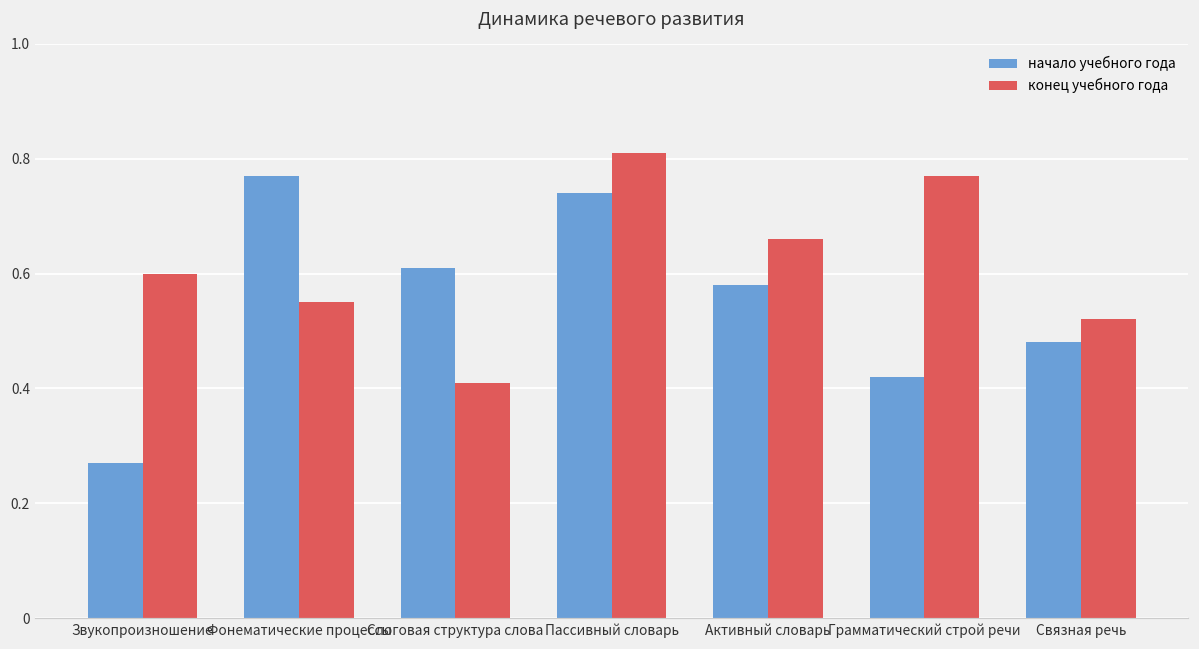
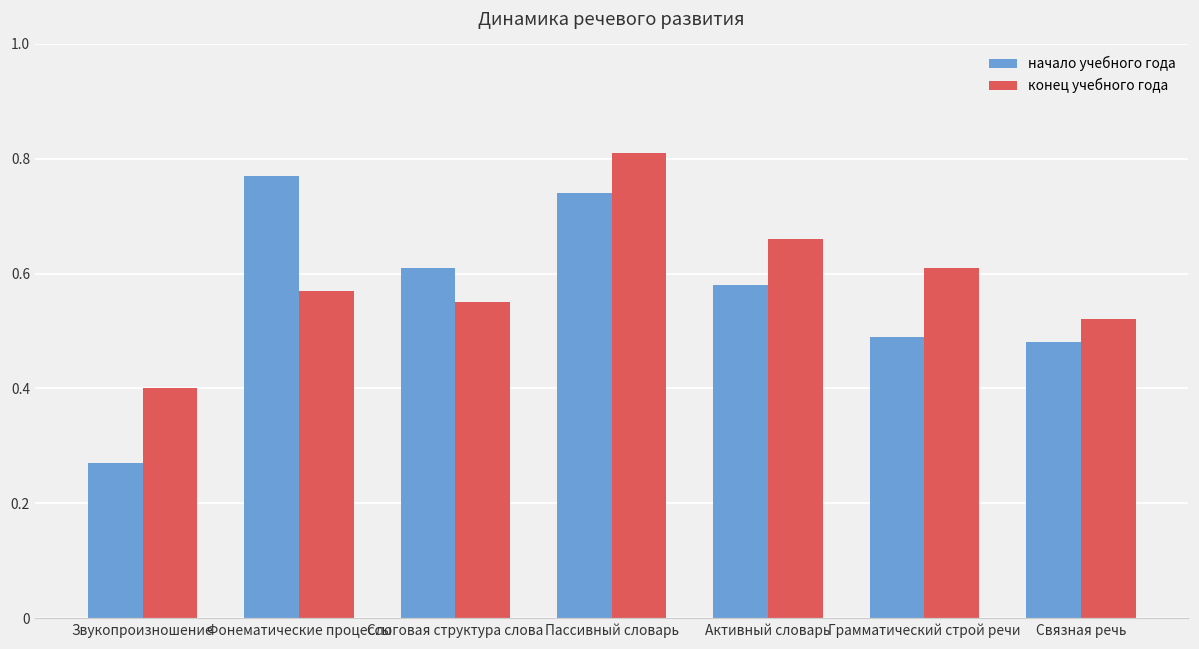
  {
    "начало учебного года": {
      "Звукопроизношение": 0.27,
      "Фонематические процессы": 0.77,
      "Слоговая структура слова": 0.61,
      "Пассивный словарь": 0.74,
      "Активный словарь": 0.58,
-     "Грамматический строй речи": 0.42,
+     "Грамматический строй речи": 0.49,
      "Связная речь": 0.48
    },
    "конец учебного года": {
-     "Звукопроизношение": 0.6,
-     "Фонематические процессы": 0.55,
-     "Слоговая структура слова": 0.41,
+     "Звукопроизношение": 0.4,
+     "Фонематические процессы": 0.57,
+     "Слоговая структура слова": 0.55,
      "Пассивный словарь": 0.81,
      "Активный словарь": 0.66,
-     "Грамматический строй речи": 0.77,
+     "Грамматический строй речи": 0.61,
      "Связная речь": 0.52
    }
  }
